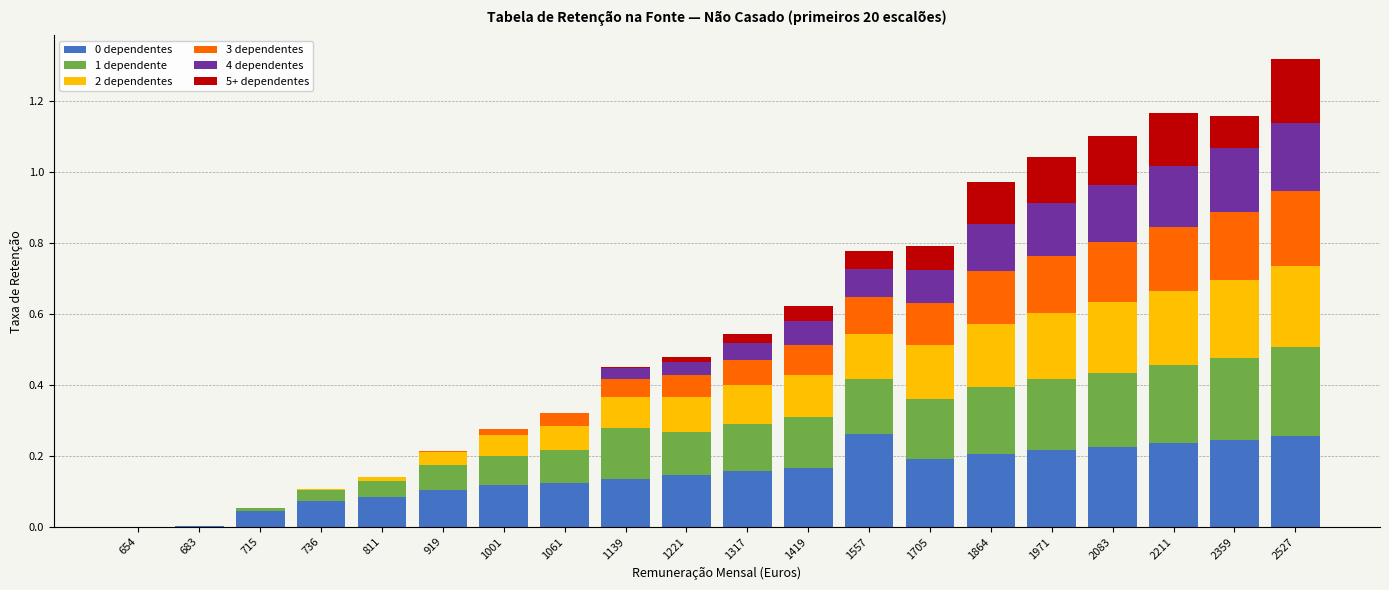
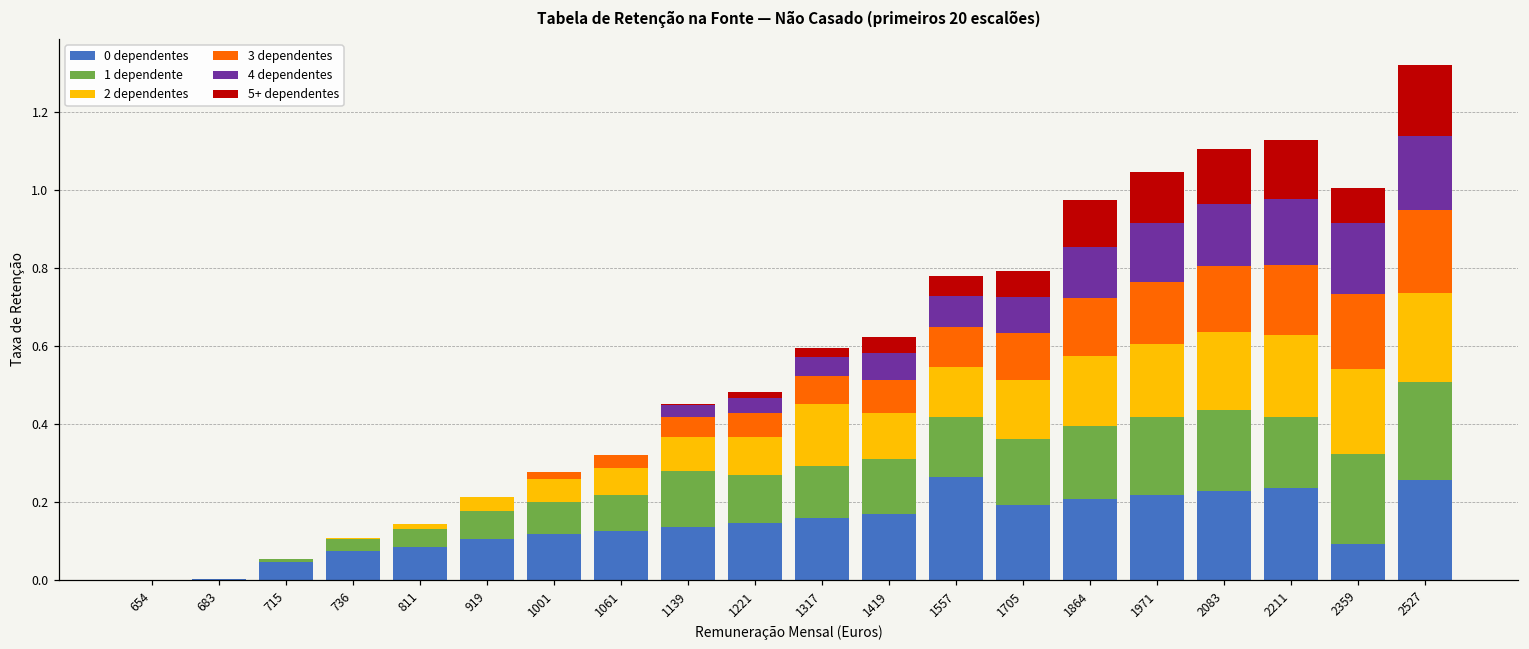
  {
    "0 dependentes": {
      "654": 0.00,
      "715": 0.04,
      "736": 0.07,
      "811": 0.08,
      "919": 0.11,
      "1001": 0.12,
      "1061": 0.13,
      "1139": 0.14,
      "1221": 0.15,
      "1317": 0.16,
      "1419": 0.17,
      "1557": 0.26,
      "1705": 0.19,
      "1864": 0.21,
      "1971": 0.22,
      "2083": 0.23,
      "2211": 0.24,
-     "2359": 0.25,
+     "2359": 0.09,
      "2527": 0.26
    },
    "1 dependente": {
      "654": 0.00,
      "683": 0.00,
      "715": 0.01,
      "736": 0.03,
      "811": 0.05,
      "919": 0.07,
      "1001": 0.08,
      "1061": 0.09,
      "1139": 0.14,
      "1221": 0.12,
      "1317": 0.13,
      "1419": 0.14,
      "1557": 0.15,
      "1705": 0.17,
      "1864": 0.19,
      "1971": 0.20,
      "2083": 0.21,
-     "2211": 0.22,
+     "2211": 0.18,
      "2359": 0.23,
      "2527": 0.25
    },
    "2 dependentes": {
      "654": 0.00,
      "683": 0.00,
      "715": 0.00,
      "811": 0.01,
      "919": 0.04,
      "1001": 0.06,
      "1061": 0.07,
      "1139": 0.09,
      "1221": 0.10,
-     "1317": 0.11,
+     "1317": 0.16,
      "1419": 0.12,
      "1557": 0.13,
      "1705": 0.15,
      "1864": 0.18,
      "1971": 0.19,
      "2083": 0.20,
      "2211": 0.21,
      "2359": 0.22,
      "2527": 0.23
    },
    "3 dependentes": {
      "654": 0.00,
      "683": 0.00,
      "715": 0.00,
      "736": 0.00,
      "811": 0.00,
      "1001": 0.02,
      "1061": 0.04,
      "1139": 0.05,
      "1221": 0.06,
      "1317": 0.07,
      "1419": 0.08,
      "1557": 0.10,
      "1705": 0.12,
      "1864": 0.15,
      "1971": 0.16,
      "2083": 0.17,
      "2211": 0.18,
      "2359": 0.19,
      "2527": 0.21
    },
    "4 dependentes": {
      "654": 0.00,
      "683": 0.00,
      "715": 0.00,
      "736": 0.00,
      "811": 0.00,
      "919": 0.00,
      "1001": 0.00,
      "1061": 0.00,
      "1139": 0.03,
      "1221": 0.04,
      "1317": 0.05,
      "1419": 0.07,
      "1557": 0.08,
      "1705": 0.09,
      "1864": 0.13,
      "1971": 0.15,
      "2083": 0.16,
      "2211": 0.17,
      "2359": 0.18,
      "2527": 0.19
    },
    "5+ dependentes": {
      "654": 0.00,
      "683": 0.00,
      "715": 0.00,
      "736": 0.00,
      "811": 0.00,
      "919": 0.00,
      "1001": 0.00,
      "1061": 0.00,
      "1221": 0.01,
      "1317": 0.02,
      "1419": 0.04,
      "1557": 0.05,
      "1705": 0.07,
      "1864": 0.12,
      "1971": 0.13,
      "2083": 0.14,
      "2211": 0.15,
      "2359": 0.09,
      "2527": 0.18
    }
  }
